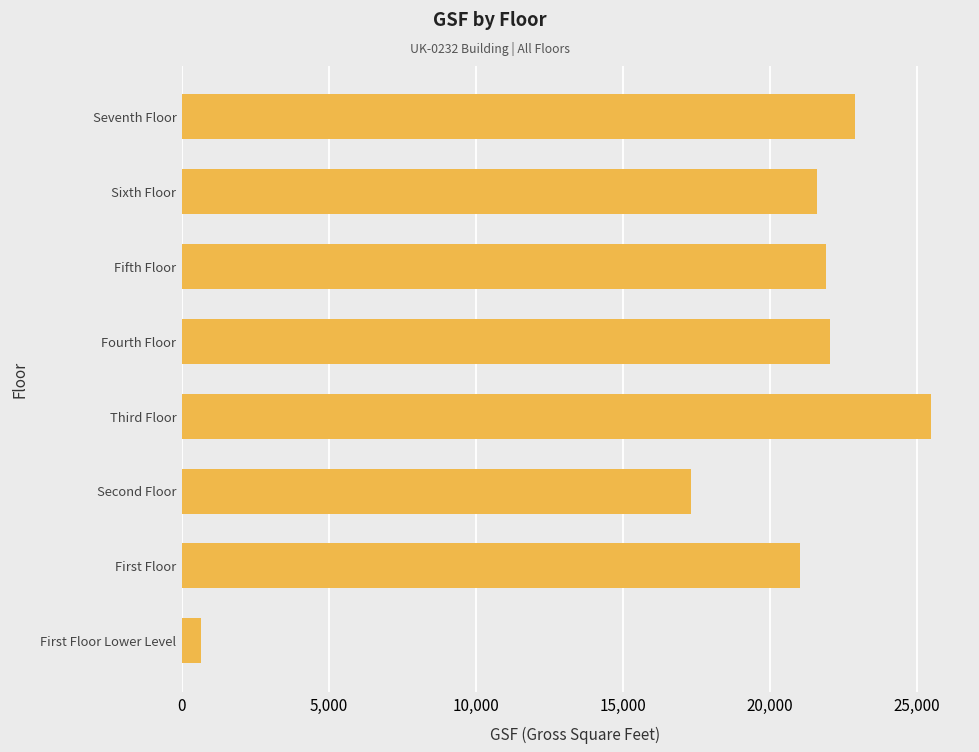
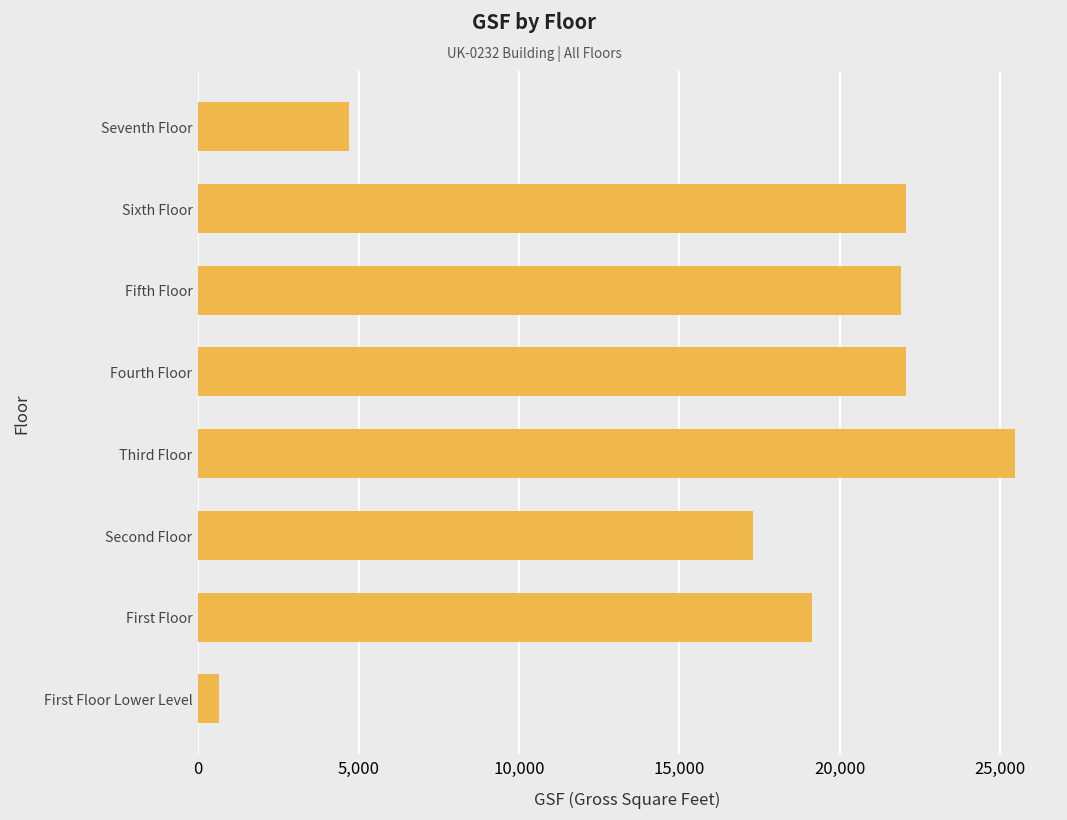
  {
-   "Seventh Floor": "22,900",
-   "Sixth Floor": "21,600",
+   "Seventh Floor": "4,700",
+   "Sixth Floor": "22,100",
    "Fifth Floor": "21,900",
    "Fourth Floor": "22,100",
    "Third Floor": "25,500",
    "Second Floor": "17,300",
-   "First Floor": "21,000",
+   "First Floor": "19,100",
    "First Floor Lower Level": "600"
  }
